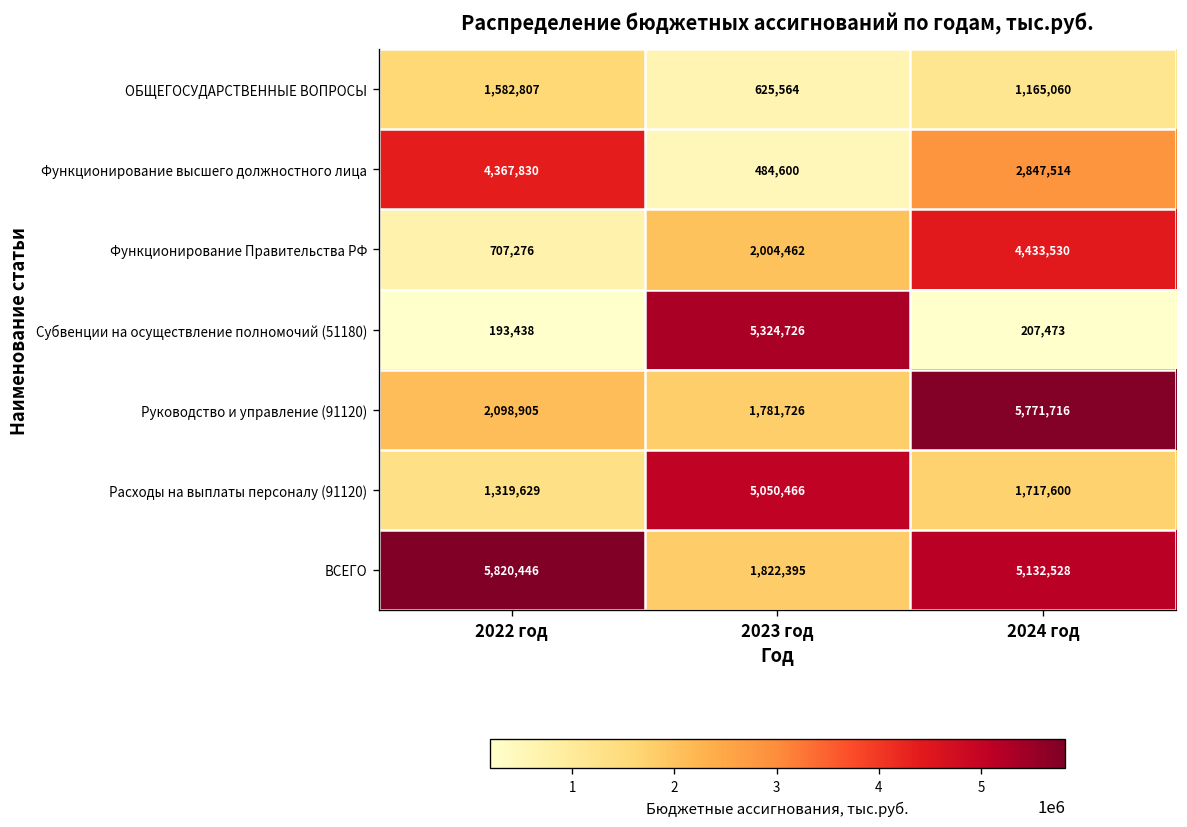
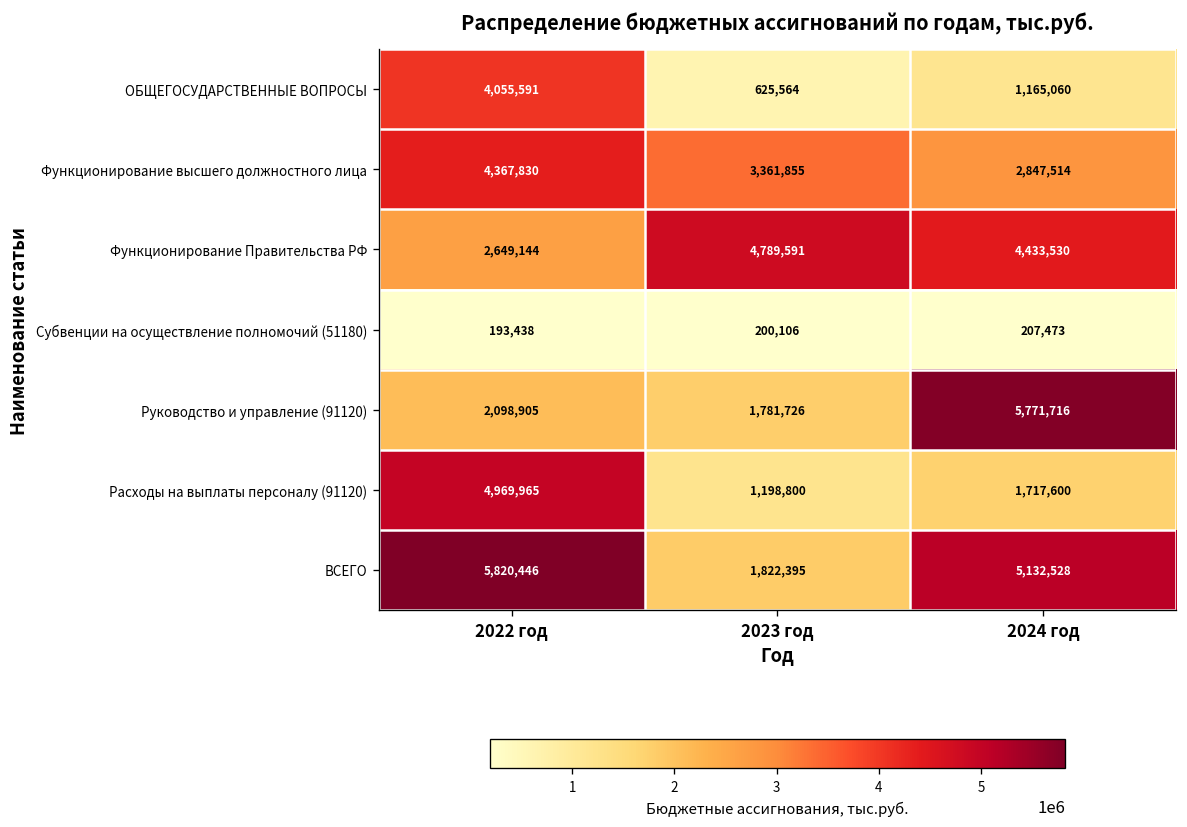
  {
    "ОБЩЕГОСУДАРСТВЕННЫЕ ВОПРОСЫ": {
-     "2022 год": "1,582,807",
+     "2022 год": "4,055,591",
      "2023 год": "625,564",
      "2024 год": "1,165,060"
    },
    "Функционирование высшего должностного лица": {
      "2022 год": "4,367,830",
-     "2023 год": "484,600",
+     "2023 год": "3,361,855",
      "2024 год": "2,847,514"
    },
    "Функционирование Правительства РФ": {
-     "2022 год": "707,276",
-     "2023 год": "2,004,462",
+     "2022 год": "2,649,144",
+     "2023 год": "4,789,591",
      "2024 год": "4,433,530"
    },
    "Субвенции на осуществление полномочий (51180)": {
      "2022 год": "193,438",
-     "2023 год": "5,324,726",
+     "2023 год": "200,106",
      "2024 год": "207,473"
    },
    "Руководство и управление (91120)": {
      "2022 год": "2,098,905",
      "2023 год": "1,781,726",
      "2024 год": "5,771,716"
    },
    "Расходы на выплаты персоналу (91120)": {
-     "2022 год": "1,319,629",
-     "2023 год": "5,050,466",
+     "2022 год": "4,969,965",
+     "2023 год": "1,198,800",
      "2024 год": "1,717,600"
    },
    "ВСЕГО": {
      "2022 год": "5,820,446",
      "2023 год": "1,822,395",
      "2024 год": "5,132,528"
    }
  }
